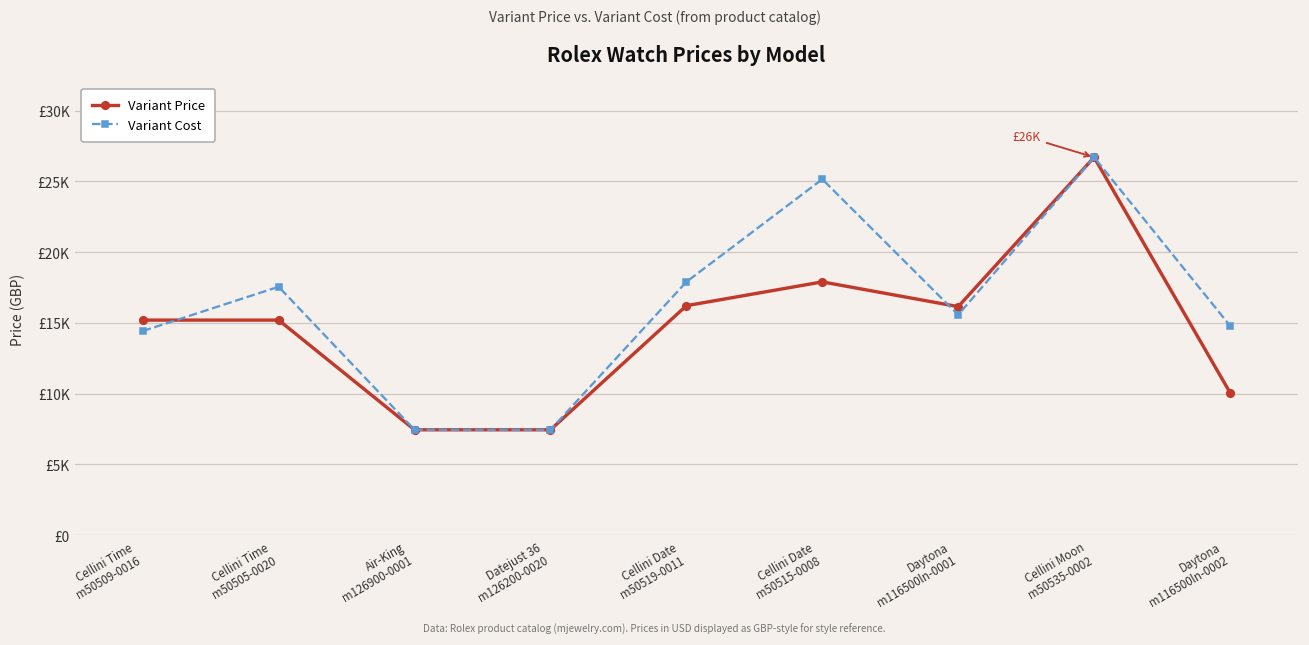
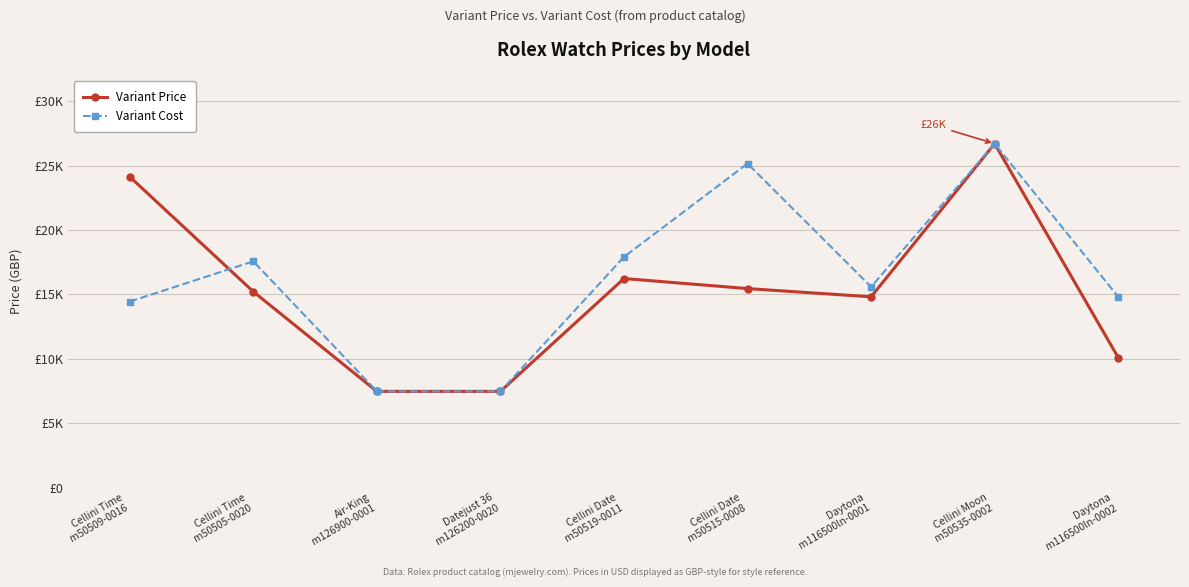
  {
    "Variant Price": {
-     "Cellini Time m50509-0016": "£15200",
+     "Cellini Time m50509-0016": "£24100",
      "Cellini Time m50505-0020": "£15200",
      "Cellini Date m50519-0011": "£16200",
-     "Cellini Date m50515-0008": "£17900",
-     "Daytona m116500ln-0001": "£16200",
+     "Cellini Date m50515-0008": "£15400",
+     "Daytona m116500ln-0001": "£14800",
      "Daytona m116500ln-0002": "£10100"
    },
    "Variant Cost": {
      "Cellini Time m50509-0016": "£14400",
      "Cellini Time m50505-0020": "£17600",
      "Cellini Date m50519-0011": "£17900",
      "Cellini Date m50515-0008": "£25200",
      "Daytona m116500ln-0001": "£15600",
      "Daytona m116500ln-0002": "£14800"
    }
  }
